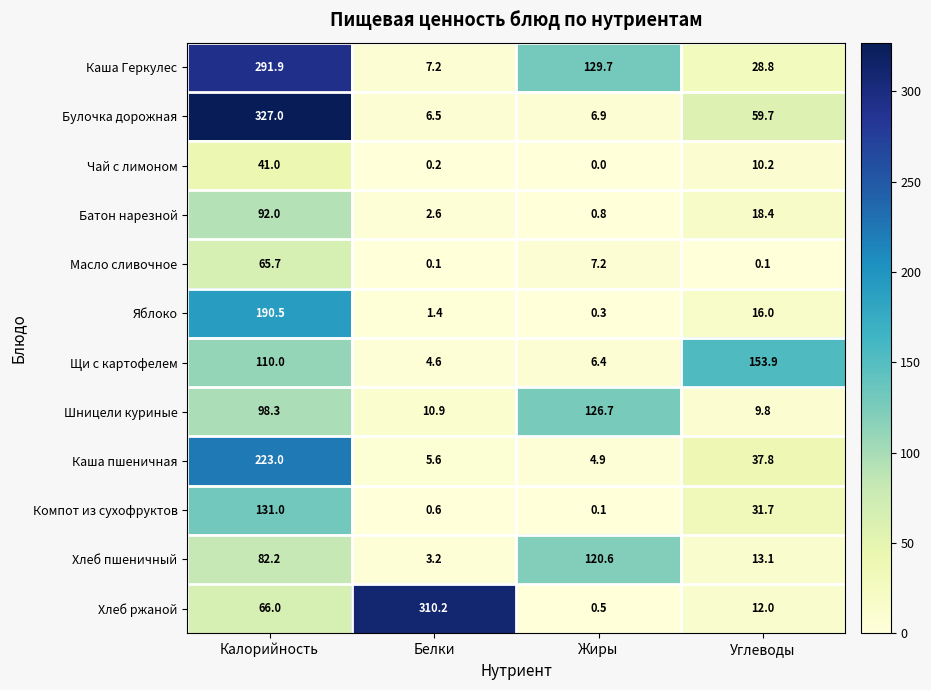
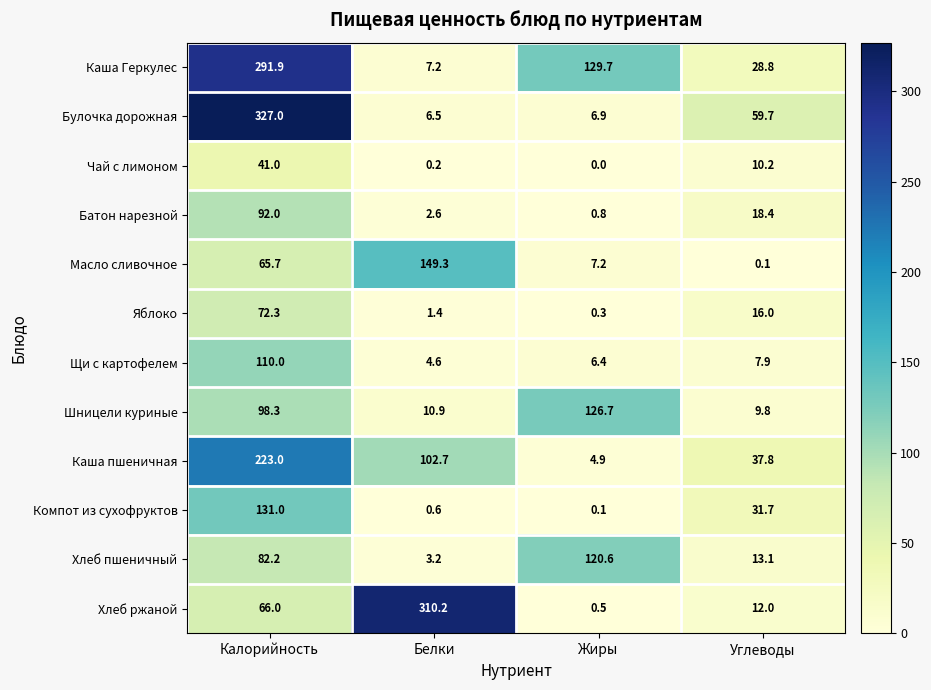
  {
    "Каша Геркулес": {
      "Калорийность": 291.9,
      "Белки": 7.2,
      "Жиры": 129.7,
      "Углеводы": 28.8
    },
    "Булочка дорожная": {
      "Калорийность": 327.0,
      "Белки": 6.5,
      "Жиры": 6.9,
      "Углеводы": 59.7
    },
    "Чай с лимоном": {
      "Калорийность": 41.0,
      "Белки": 0.2,
      "Жиры": 0.0,
      "Углеводы": 10.2
    },
    "Батон нарезной": {
      "Калорийность": 92.0,
      "Белки": 2.6,
      "Жиры": 0.8,
      "Углеводы": 18.4
    },
    "Масло сливочное": {
      "Калорийность": 65.7,
-     "Белки": 0.1,
+     "Белки": 149.3,
      "Жиры": 7.2,
      "Углеводы": 0.1
    },
    "Яблоко": {
-     "Калорийность": 190.5,
+     "Калорийность": 72.3,
      "Белки": 1.4,
      "Жиры": 0.3,
      "Углеводы": 16.0
    },
    "Щи с картофелем": {
      "Калорийность": 110.0,
      "Белки": 4.6,
      "Жиры": 6.4,
-     "Углеводы": 153.9
+     "Углеводы": 7.9
    },
    "Шницели куриные": {
      "Калорийность": 98.3,
      "Белки": 10.9,
      "Жиры": 126.7,
      "Углеводы": 9.8
    },
    "Каша пшеничная": {
      "Калорийность": 223.0,
-     "Белки": 5.6,
+     "Белки": 102.7,
      "Жиры": 4.9,
      "Углеводы": 37.8
    },
    "Компот из сухофруктов": {
      "Калорийность": 131.0,
      "Белки": 0.6,
      "Жиры": 0.1,
      "Углеводы": 31.7
    },
    "Хлеб пшеничный": {
      "Калорийность": 82.2,
      "Белки": 3.2,
      "Жиры": 120.6,
      "Углеводы": 13.1
    },
    "Хлеб ржаной": {
      "Калорийность": 66.0,
      "Белки": 310.2,
      "Жиры": 0.5,
      "Углеводы": 12.0
    }
  }
